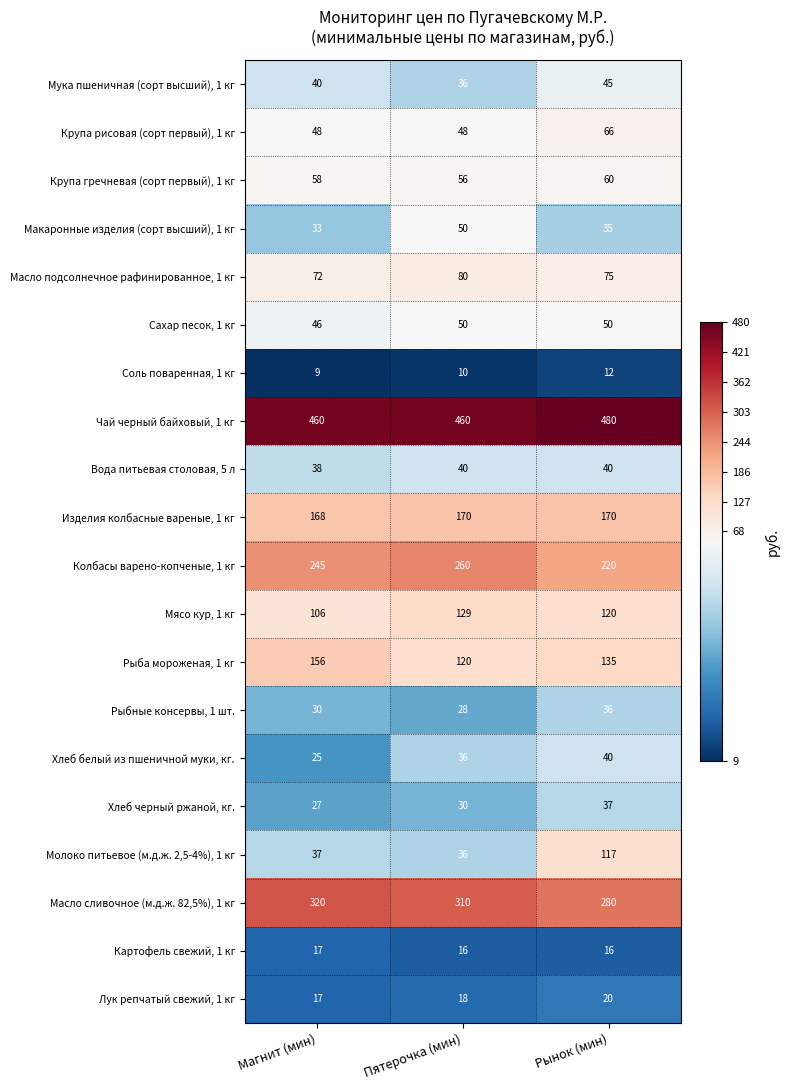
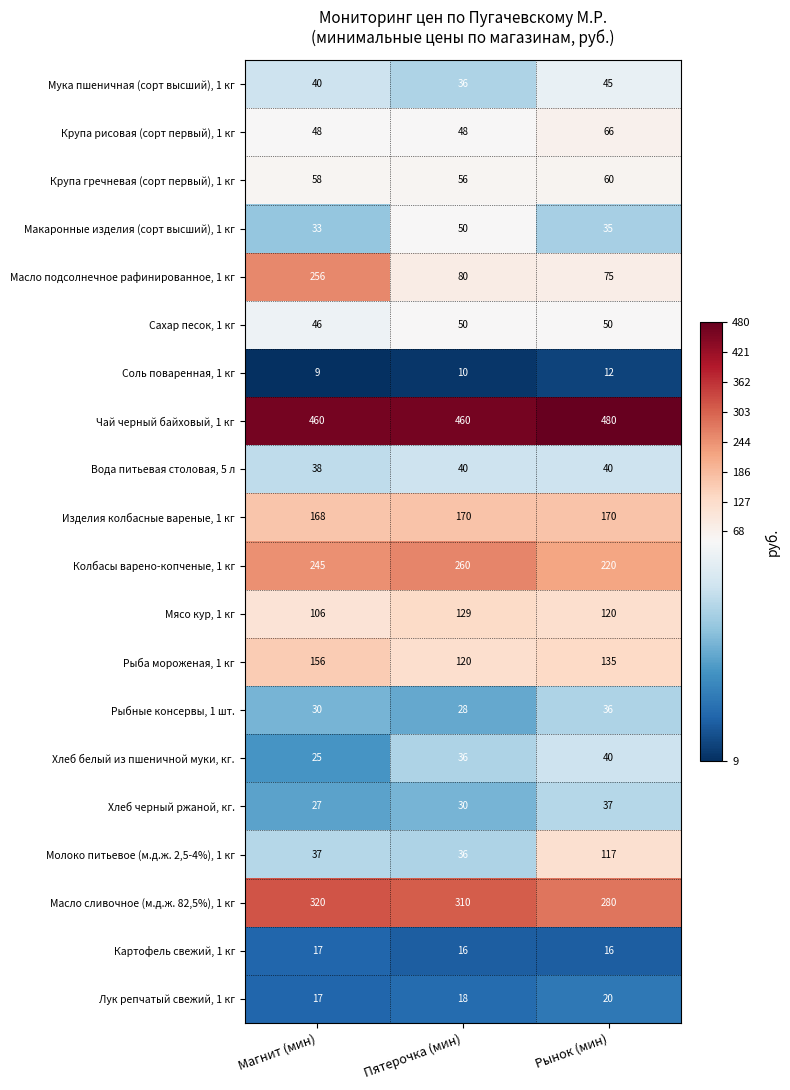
  {
    "Мука пшеничная (сорт высший), 1 кг": {
      "Магнит (мин)": 40,
      "Пятерочка (мин)": 36,
      "Рынок (мин)": 45
    },
    "Крупа рисовая (сорт первый), 1 кг": {
      "Магнит (мин)": 48,
      "Пятерочка (мин)": 48,
      "Рынок (мин)": 66
    },
    "Крупа гречневая (сорт первый), 1 кг": {
      "Магнит (мин)": 58,
      "Пятерочка (мин)": 56,
      "Рынок (мин)": 60
    },
    "Макаронные изделия (сорт высший), 1 кг": {
      "Магнит (мин)": 33,
      "Пятерочка (мин)": 50,
      "Рынок (мин)": 35
    },
    "Масло подсолнечное рафинированное, 1 кг": {
-     "Магнит (мин)": 72,
+     "Магнит (мин)": 256,
      "Пятерочка (мин)": 80,
      "Рынок (мин)": 75
    },
    "Сахар песок, 1 кг": {
      "Магнит (мин)": 46,
      "Пятерочка (мин)": 50,
      "Рынок (мин)": 50
    },
    "Соль поваренная, 1 кг": {
      "Магнит (мин)": 9,
      "Пятерочка (мин)": 10,
      "Рынок (мин)": 12
    },
    "Чай черный байховый, 1 кг": {
      "Магнит (мин)": 460,
      "Пятерочка (мин)": 460,
      "Рынок (мин)": 480
    },
    "Вода питьевая столовая, 5 л": {
      "Магнит (мин)": 38,
      "Пятерочка (мин)": 40,
      "Рынок (мин)": 40
    },
    "Изделия колбасные вареные, 1 кг": {
      "Магнит (мин)": 168,
      "Пятерочка (мин)": 170,
      "Рынок (мин)": 170
    },
    "Колбасы варено-копченые, 1 кг": {
      "Магнит (мин)": 245,
      "Пятерочка (мин)": 260,
      "Рынок (мин)": 220
    },
    "Мясо кур, 1 кг": {
      "Магнит (мин)": 106,
      "Пятерочка (мин)": 129,
      "Рынок (мин)": 120
    },
    "Рыба мороженая, 1 кг": {
      "Магнит (мин)": 156,
      "Пятерочка (мин)": 120,
      "Рынок (мин)": 135
    },
    "Рыбные консервы, 1 шт.": {
      "Магнит (мин)": 30,
      "Пятерочка (мин)": 28,
      "Рынок (мин)": 36
    },
    "Хлеб белый из пшеничной муки, кг.": {
      "Магнит (мин)": 25,
      "Пятерочка (мин)": 36,
      "Рынок (мин)": 40
    },
    "Хлеб черный ржаной, кг.": {
      "Магнит (мин)": 27,
      "Пятерочка (мин)": 30,
      "Рынок (мин)": 37
    },
    "Молоко питьевое (м.д.ж. 2,5-4%), 1 кг": {
      "Магнит (мин)": 37,
      "Пятерочка (мин)": 36,
      "Рынок (мин)": 117
    },
    "Масло сливочное (м.д.ж. 82,5%), 1 кг": {
      "Магнит (мин)": 320,
      "Пятерочка (мин)": 310,
      "Рынок (мин)": 280
    },
    "Картофель свежий, 1 кг": {
      "Магнит (мин)": 17,
      "Пятерочка (мин)": 16,
      "Рынок (мин)": 16
    },
    "Лук репчатый свежий, 1 кг": {
      "Магнит (мин)": 17,
      "Пятерочка (мин)": 18,
      "Рынок (мин)": 20
    }
  }
